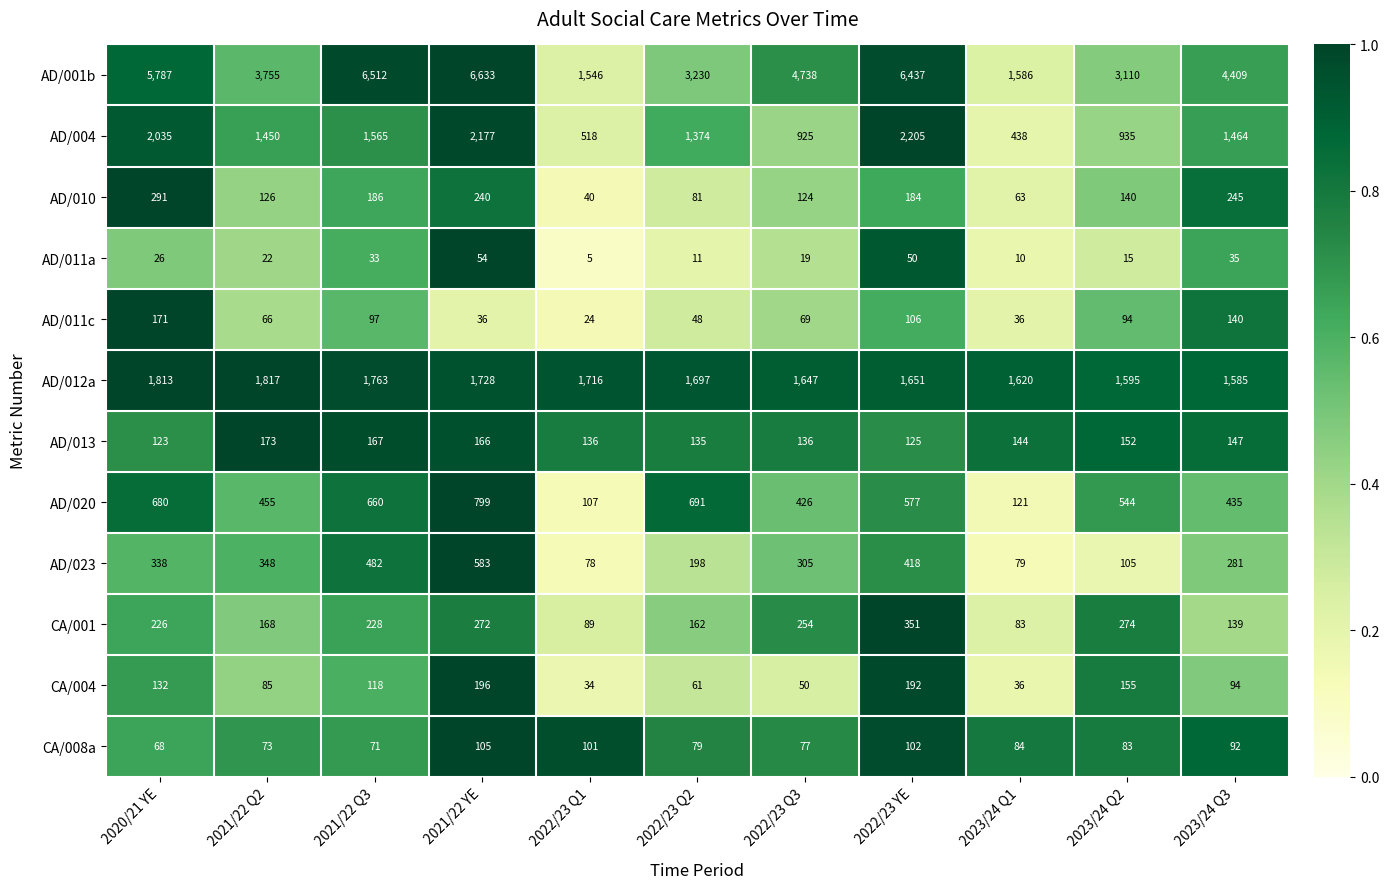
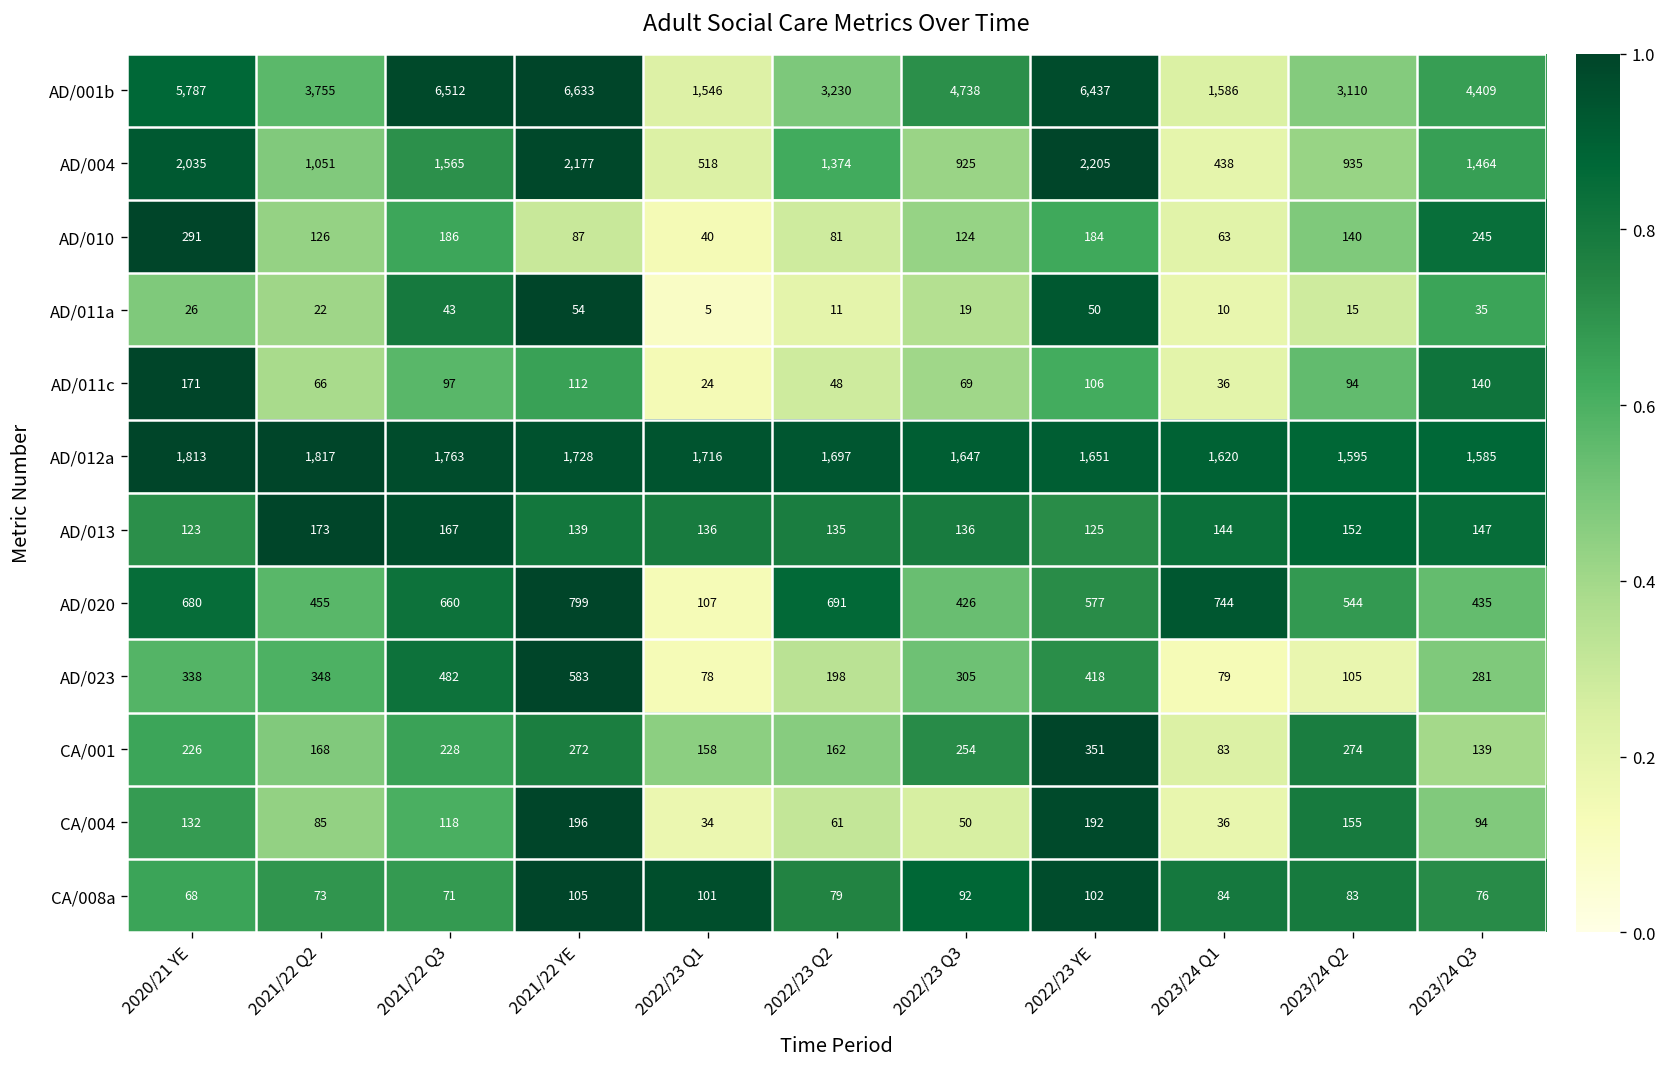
  {
    "AD/001b": {
      "2020/21 YE": "5,787",
      "2021/22 Q2": "3,755",
      "2021/22 Q3": "6,512",
      "2021/22 YE": "6,633",
      "2022/23 Q1": "1,546",
      "2022/23 Q2": "3,230",
      "2022/23 Q3": "4,738",
      "2022/23 YE": "6,437",
      "2023/24 Q1": "1,586",
      "2023/24 Q2": "3,110",
      "2023/24 Q3": "4,409"
    },
    "AD/004": {
      "2020/21 YE": "2,035",
-     "2021/22 Q2": "1,450",
+     "2021/22 Q2": "1,051",
      "2021/22 Q3": "1,565",
      "2021/22 YE": "2,177",
      "2022/23 Q1": "518",
      "2022/23 Q2": "1,374",
      "2022/23 Q3": "925",
      "2022/23 YE": "2,205",
      "2023/24 Q1": "438",
      "2023/24 Q2": "935",
      "2023/24 Q3": "1,464"
    },
    "AD/010": {
      "2020/21 YE": "291",
      "2021/22 Q2": "126",
      "2021/22 Q3": "186",
-     "2021/22 YE": "240",
+     "2021/22 YE": "87",
      "2022/23 Q1": "40",
      "2022/23 Q2": "81",
      "2022/23 Q3": "124",
      "2022/23 YE": "184",
      "2023/24 Q1": "63",
      "2023/24 Q2": "140",
      "2023/24 Q3": "245"
    },
    "AD/011a": {
      "2020/21 YE": "26",
      "2021/22 Q2": "22",
-     "2021/22 Q3": "33",
+     "2021/22 Q3": "43",
      "2021/22 YE": "54",
      "2022/23 Q1": "5",
      "2022/23 Q2": "11",
      "2022/23 Q3": "19",
      "2022/23 YE": "50",
      "2023/24 Q1": "10",
      "2023/24 Q2": "15",
      "2023/24 Q3": "35"
    },
    "AD/011c": {
      "2020/21 YE": "171",
      "2021/22 Q2": "66",
      "2021/22 Q3": "97",
-     "2021/22 YE": "36",
+     "2021/22 YE": "112",
      "2022/23 Q1": "24",
      "2022/23 Q2": "48",
      "2022/23 Q3": "69",
      "2022/23 YE": "106",
      "2023/24 Q1": "36",
      "2023/24 Q2": "94",
      "2023/24 Q3": "140"
    },
    "AD/012a": {
      "2020/21 YE": "1,813",
      "2021/22 Q2": "1,817",
      "2021/22 Q3": "1,763",
      "2021/22 YE": "1,728",
      "2022/23 Q1": "1,716",
      "2022/23 Q2": "1,697",
      "2022/23 Q3": "1,647",
      "2022/23 YE": "1,651",
      "2023/24 Q1": "1,620",
      "2023/24 Q2": "1,595",
      "2023/24 Q3": "1,585"
    },
    "AD/013": {
      "2020/21 YE": "123",
      "2021/22 Q2": "173",
      "2021/22 Q3": "167",
-     "2021/22 YE": "166",
+     "2021/22 YE": "139",
      "2022/23 Q1": "136",
      "2022/23 Q2": "135",
      "2022/23 Q3": "136",
      "2022/23 YE": "125",
      "2023/24 Q1": "144",
      "2023/24 Q2": "152",
      "2023/24 Q3": "147"
    },
    "AD/020": {
      "2020/21 YE": "680",
      "2021/22 Q2": "455",
      "2021/22 Q3": "660",
      "2021/22 YE": "799",
      "2022/23 Q1": "107",
      "2022/23 Q2": "691",
      "2022/23 Q3": "426",
      "2022/23 YE": "577",
-     "2023/24 Q1": "121",
+     "2023/24 Q1": "744",
      "2023/24 Q2": "544",
      "2023/24 Q3": "435"
    },
    "AD/023": {
      "2020/21 YE": "338",
      "2021/22 Q2": "348",
      "2021/22 Q3": "482",
      "2021/22 YE": "583",
      "2022/23 Q1": "78",
      "2022/23 Q2": "198",
      "2022/23 Q3": "305",
      "2022/23 YE": "418",
      "2023/24 Q1": "79",
      "2023/24 Q2": "105",
      "2023/24 Q3": "281"
    },
    "CA/001": {
      "2020/21 YE": "226",
      "2021/22 Q2": "168",
      "2021/22 Q3": "228",
      "2021/22 YE": "272",
-     "2022/23 Q1": "89",
+     "2022/23 Q1": "158",
      "2022/23 Q2": "162",
      "2022/23 Q3": "254",
      "2022/23 YE": "351",
      "2023/24 Q1": "83",
      "2023/24 Q2": "274",
      "2023/24 Q3": "139"
    },
    "CA/004": {
      "2020/21 YE": "132",
      "2021/22 Q2": "85",
      "2021/22 Q3": "118",
      "2021/22 YE": "196",
      "2022/23 Q1": "34",
      "2022/23 Q2": "61",
      "2022/23 Q3": "50",
      "2022/23 YE": "192",
      "2023/24 Q1": "36",
      "2023/24 Q2": "155",
      "2023/24 Q3": "94"
    },
    "CA/008a": {
      "2020/21 YE": "68",
      "2021/22 Q2": "73",
      "2021/22 Q3": "71",
      "2021/22 YE": "105",
      "2022/23 Q1": "101",
      "2022/23 Q2": "79",
-     "2022/23 Q3": "77",
+     "2022/23 Q3": "92",
      "2022/23 YE": "102",
      "2023/24 Q1": "84",
      "2023/24 Q2": "83",
-     "2023/24 Q3": "92"
+     "2023/24 Q3": "76"
    }
  }
